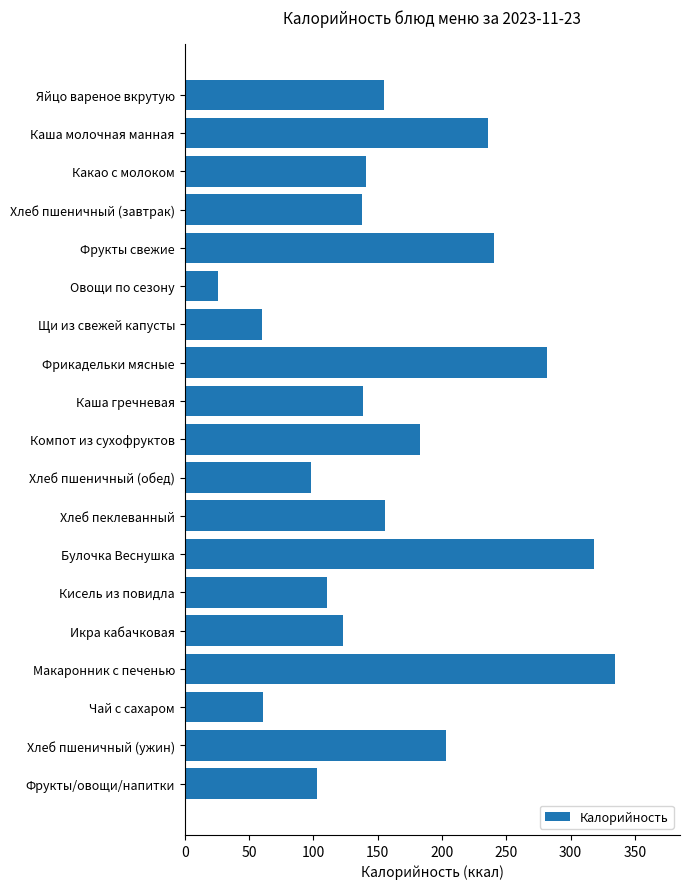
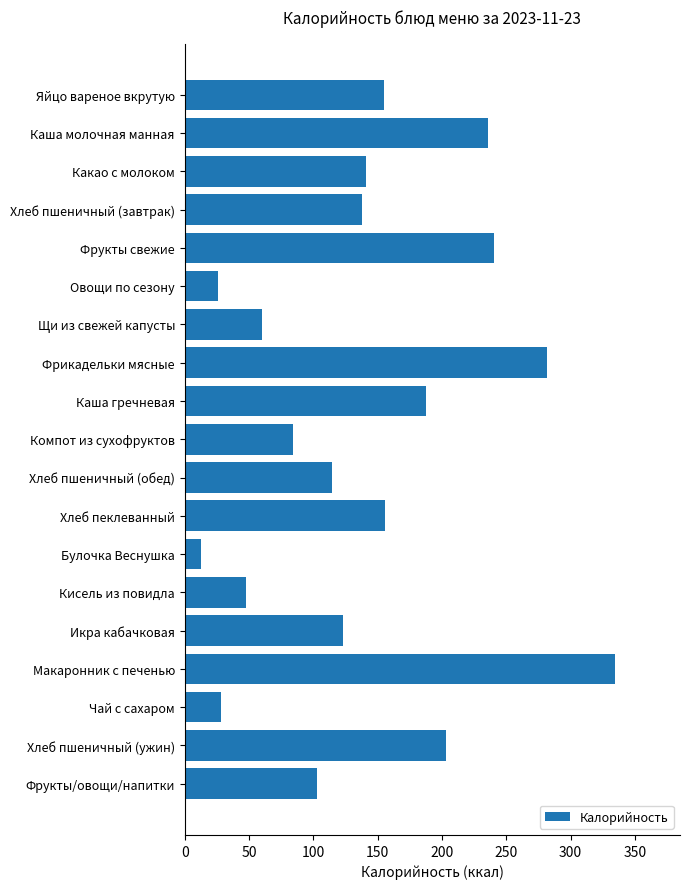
  {
    "Яйцо вареное вкрутую": 155,
    "Каша молочная манная": 236,
    "Какао с молоком": 141,
    "Хлеб пшеничный (завтрак)": 138,
    "Фрукты свежие": 241,
    "Овощи по сезону": 26,
    "Щи из свежей капусты": 60,
    "Фрикадельки мясные": 282,
-   "Каша гречневая": 139,
-   "Компот из сухофруктов": 183,
-   "Хлеб пшеничный (обед)": 98,
+   "Каша гречневая": 187,
+   "Компот из сухофруктов": 84,
+   "Хлеб пшеничный (обед)": 115,
    "Хлеб пеклеванный": 156,
-   "Булочка Веснушка": 318,
-   "Кисель из повидла": 110,
+   "Булочка Веснушка": 13,
+   "Кисель из повидла": 48,
    "Икра кабачковая": 123,
    "Макаронник с печенью": 335,
-   "Чай с сахаром": 61,
+   "Чай с сахаром": 28,
    "Хлеб пшеничный (ужин)": 204,
    "Фрукты/овощи/напитки": 103
  }
